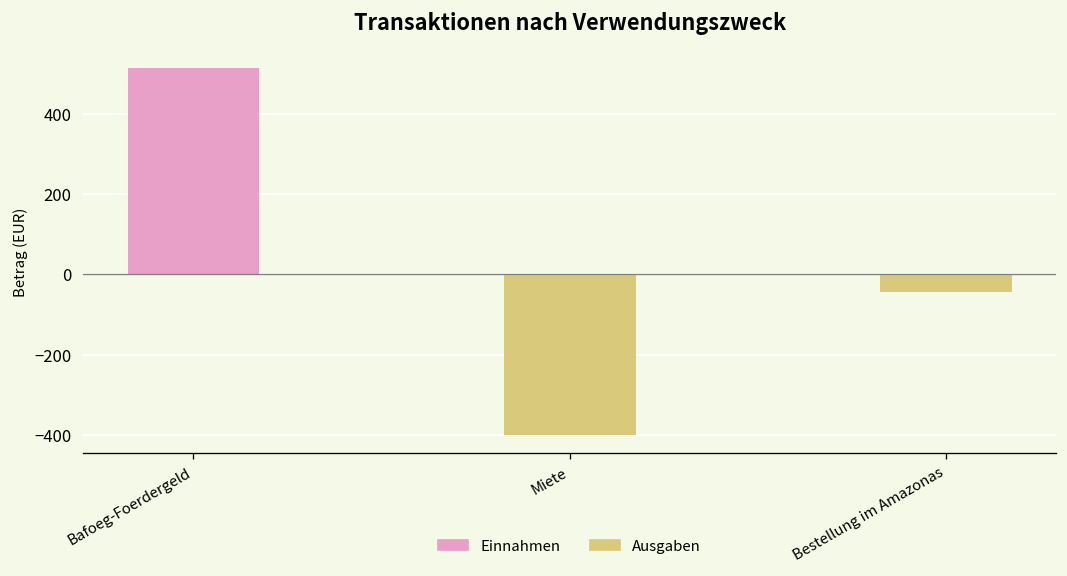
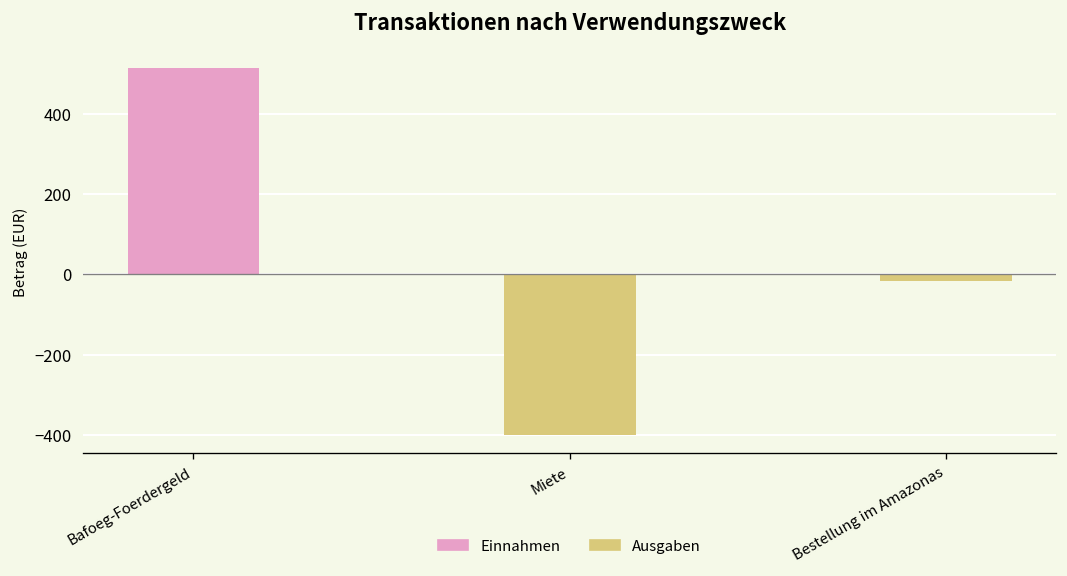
  {
    "Bafoeg-Foerdergeld": 510,
    "Miete": -400,
-   "Bestellung im Amazonas": -40
+   "Bestellung im Amazonas": -20
  }
